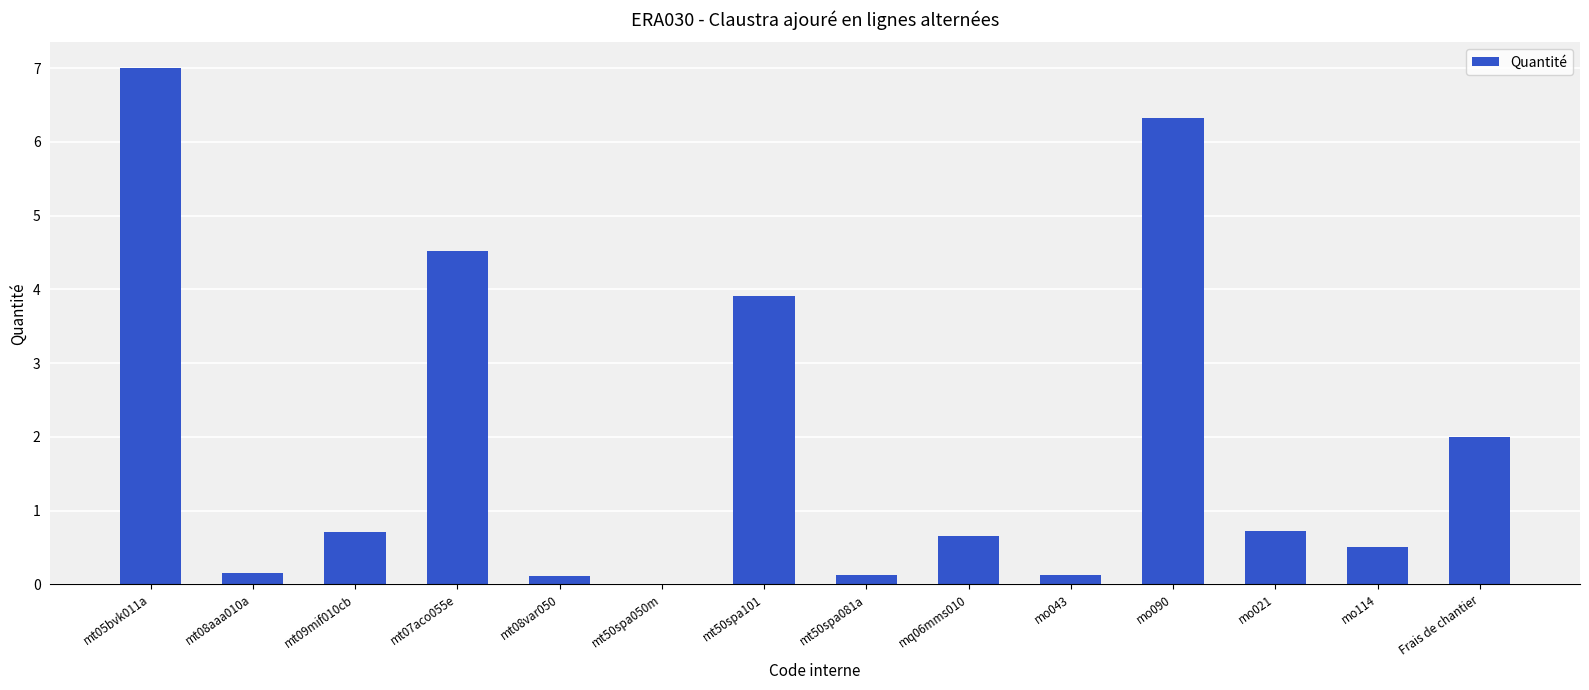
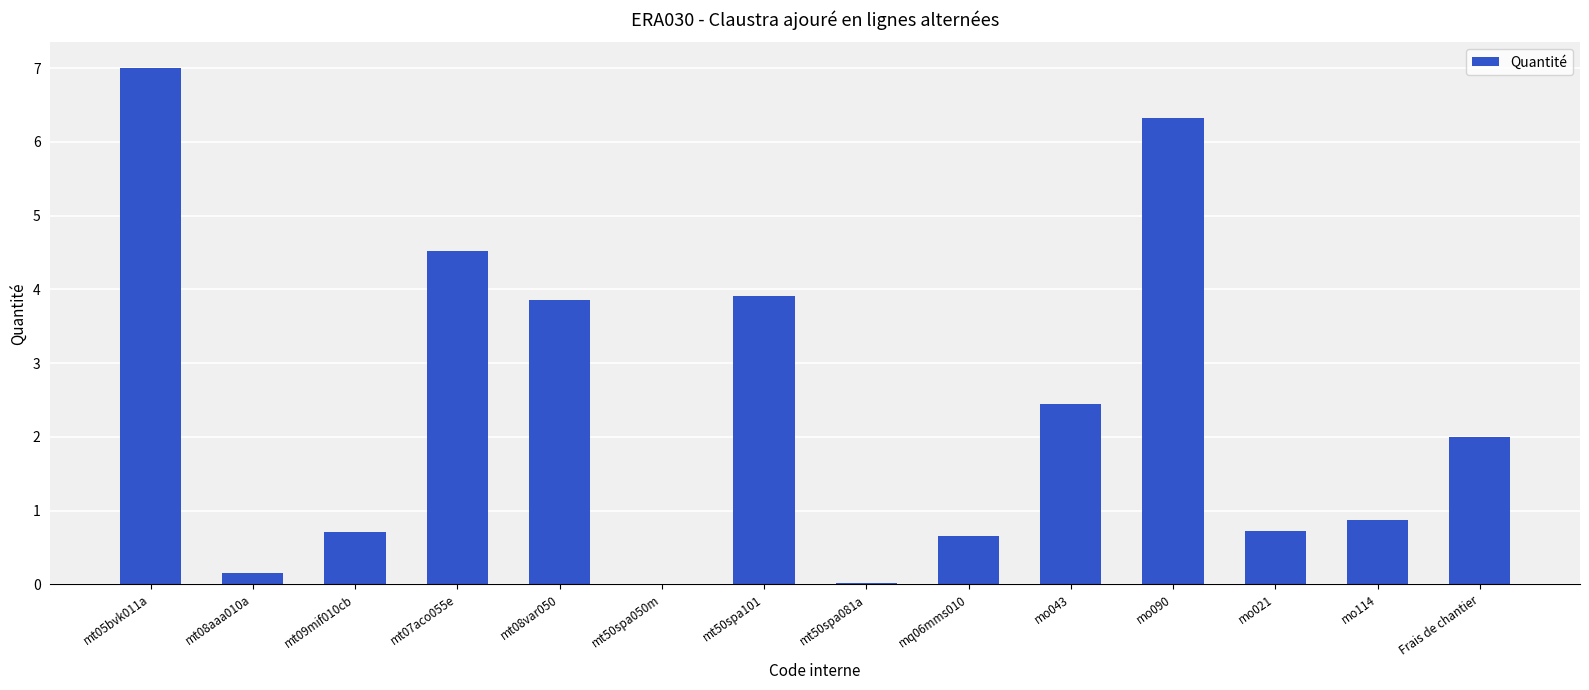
  {
    "mt05bvk011a": 7.0,
    "mt08aaa010a": 0.2,
    "mt09mif010cb": 0.7,
    "mt07aco055e": 4.5,
-   "mt08var050": 0.1,
+   "mt08var050": 3.9,
    "mt50spa101": 3.9,
-   "mt50spa081a": 0.1,
+   "mt50spa081a": 0.0,
    "mq06mms010": 0.6,
-   "mo043": 0.1,
+   "mo043": 2.4,
    "mo090": 6.3,
    "mo021": 0.7,
-   "mo114": 0.5,
+   "mo114": 0.9,
    "Frais de chantier": 2.0
  }
